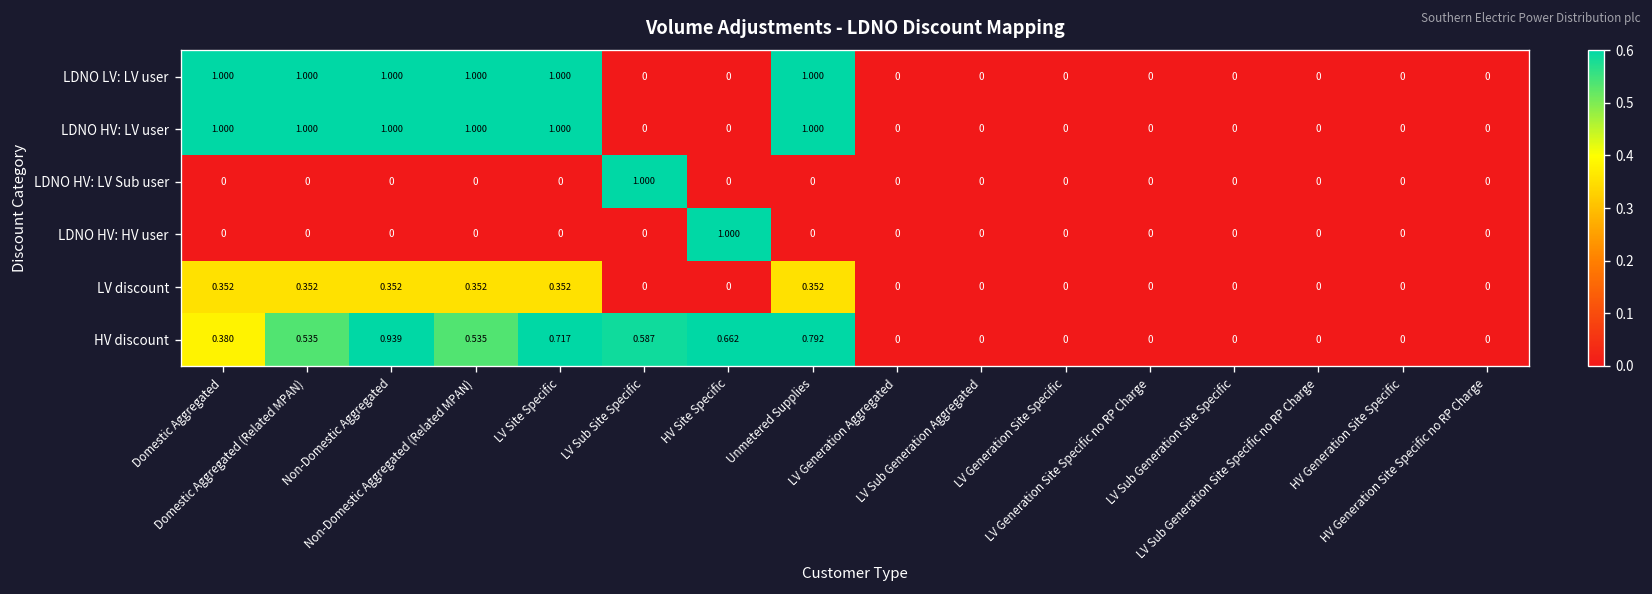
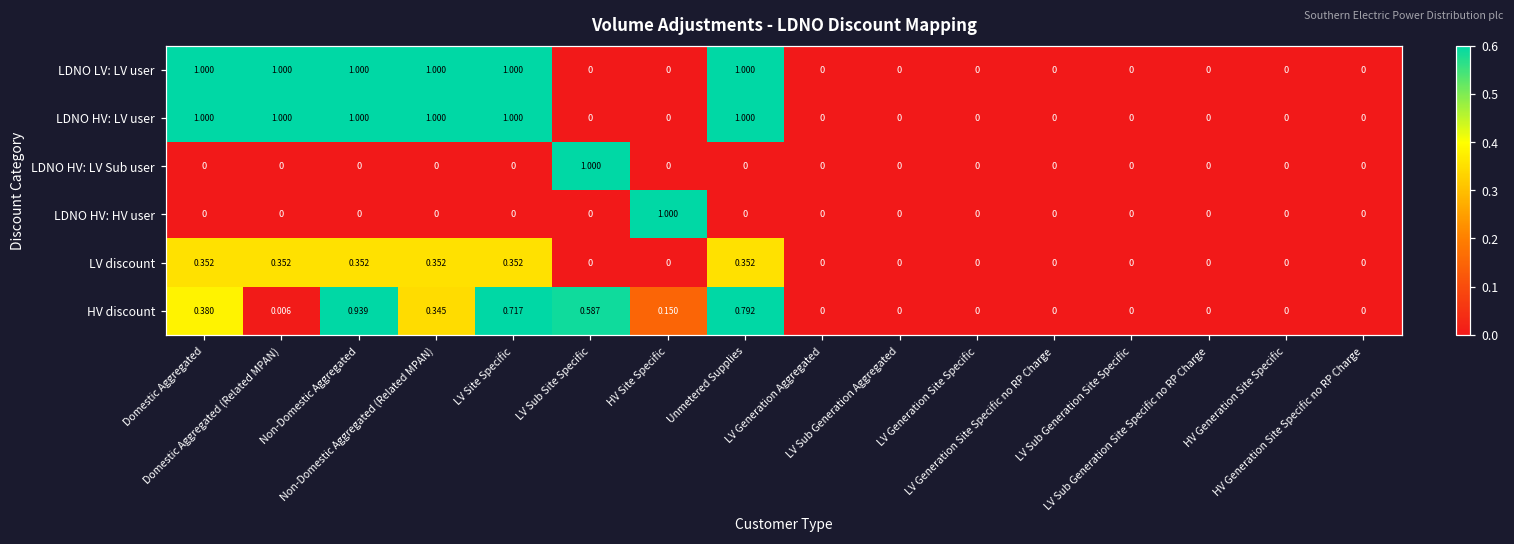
  {
    "LDNO LV: LV user": {
      "Domestic Aggregated": 1.000,
      "Domestic Aggregated (Related MPAN)": 1.000,
      "Non-Domestic Aggregated": 1.000,
      "Non-Domestic Aggregated (Related MPAN)": 1.000,
      "LV Site Specific": 1.000,
      "LV Sub Site Specific": 0,
      "HV Site Specific": 0,
      "Unmetered Supplies": 1.000,
      "LV Generation Aggregated": 0,
      "LV Sub Generation Aggregated": 0,
      "LV Generation Site Specific": 0,
      "LV Generation Site Specific no RP Charge": 0,
      "LV Sub Generation Site Specific": 0,
      "LV Sub Generation Site Specific no RP Charge": 0,
      "HV Generation Site Specific": 0,
      "HV Generation Site Specific no RP Charge": 0
    },
    "LDNO HV: LV user": {
      "Domestic Aggregated": 1.000,
      "Domestic Aggregated (Related MPAN)": 1.000,
      "Non-Domestic Aggregated": 1.000,
      "Non-Domestic Aggregated (Related MPAN)": 1.000,
      "LV Site Specific": 1.000,
      "LV Sub Site Specific": 0,
      "HV Site Specific": 0,
      "Unmetered Supplies": 1.000,
      "LV Generation Aggregated": 0,
      "LV Sub Generation Aggregated": 0,
      "LV Generation Site Specific": 0,
      "LV Generation Site Specific no RP Charge": 0,
      "LV Sub Generation Site Specific": 0,
      "LV Sub Generation Site Specific no RP Charge": 0,
      "HV Generation Site Specific": 0,
      "HV Generation Site Specific no RP Charge": 0
    },
    "LDNO HV: LV Sub user": {
      "Domestic Aggregated": 0,
      "Domestic Aggregated (Related MPAN)": 0,
      "Non-Domestic Aggregated": 0,
      "Non-Domestic Aggregated (Related MPAN)": 0,
      "LV Site Specific": 0,
      "LV Sub Site Specific": 1.000,
      "HV Site Specific": 0,
      "Unmetered Supplies": 0,
      "LV Generation Aggregated": 0,
      "LV Sub Generation Aggregated": 0,
      "LV Generation Site Specific": 0,
      "LV Generation Site Specific no RP Charge": 0,
      "LV Sub Generation Site Specific": 0,
      "LV Sub Generation Site Specific no RP Charge": 0,
      "HV Generation Site Specific": 0,
      "HV Generation Site Specific no RP Charge": 0
    },
    "LDNO HV: HV user": {
      "Domestic Aggregated": 0,
      "Domestic Aggregated (Related MPAN)": 0,
      "Non-Domestic Aggregated": 0,
      "Non-Domestic Aggregated (Related MPAN)": 0,
      "LV Site Specific": 0,
      "LV Sub Site Specific": 0,
      "HV Site Specific": 1.000,
      "Unmetered Supplies": 0,
      "LV Generation Aggregated": 0,
      "LV Sub Generation Aggregated": 0,
      "LV Generation Site Specific": 0,
      "LV Generation Site Specific no RP Charge": 0,
      "LV Sub Generation Site Specific": 0,
      "LV Sub Generation Site Specific no RP Charge": 0,
      "HV Generation Site Specific": 0,
      "HV Generation Site Specific no RP Charge": 0
    },
    "LV discount": {
      "Domestic Aggregated": 0.352,
      "Domestic Aggregated (Related MPAN)": 0.352,
      "Non-Domestic Aggregated": 0.352,
      "Non-Domestic Aggregated (Related MPAN)": 0.352,
      "LV Site Specific": 0.352,
      "LV Sub Site Specific": 0,
      "HV Site Specific": 0,
      "Unmetered Supplies": 0.352,
      "LV Generation Aggregated": 0,
      "LV Sub Generation Aggregated": 0,
      "LV Generation Site Specific": 0,
      "LV Generation Site Specific no RP Charge": 0,
      "LV Sub Generation Site Specific": 0,
      "LV Sub Generation Site Specific no RP Charge": 0,
      "HV Generation Site Specific": 0,
      "HV Generation Site Specific no RP Charge": 0
    },
    "HV discount": {
      "Domestic Aggregated": 0.380,
-     "Domestic Aggregated (Related MPAN)": 0.535,
+     "Domestic Aggregated (Related MPAN)": 0.006,
      "Non-Domestic Aggregated": 0.939,
-     "Non-Domestic Aggregated (Related MPAN)": 0.535,
+     "Non-Domestic Aggregated (Related MPAN)": 0.345,
      "LV Site Specific": 0.717,
      "LV Sub Site Specific": 0.587,
-     "HV Site Specific": 0.662,
+     "HV Site Specific": 0.150,
      "Unmetered Supplies": 0.792,
      "LV Generation Aggregated": 0,
      "LV Sub Generation Aggregated": 0,
      "LV Generation Site Specific": 0,
      "LV Generation Site Specific no RP Charge": 0,
      "LV Sub Generation Site Specific": 0,
      "LV Sub Generation Site Specific no RP Charge": 0,
      "HV Generation Site Specific": 0,
      "HV Generation Site Specific no RP Charge": 0
    }
  }
